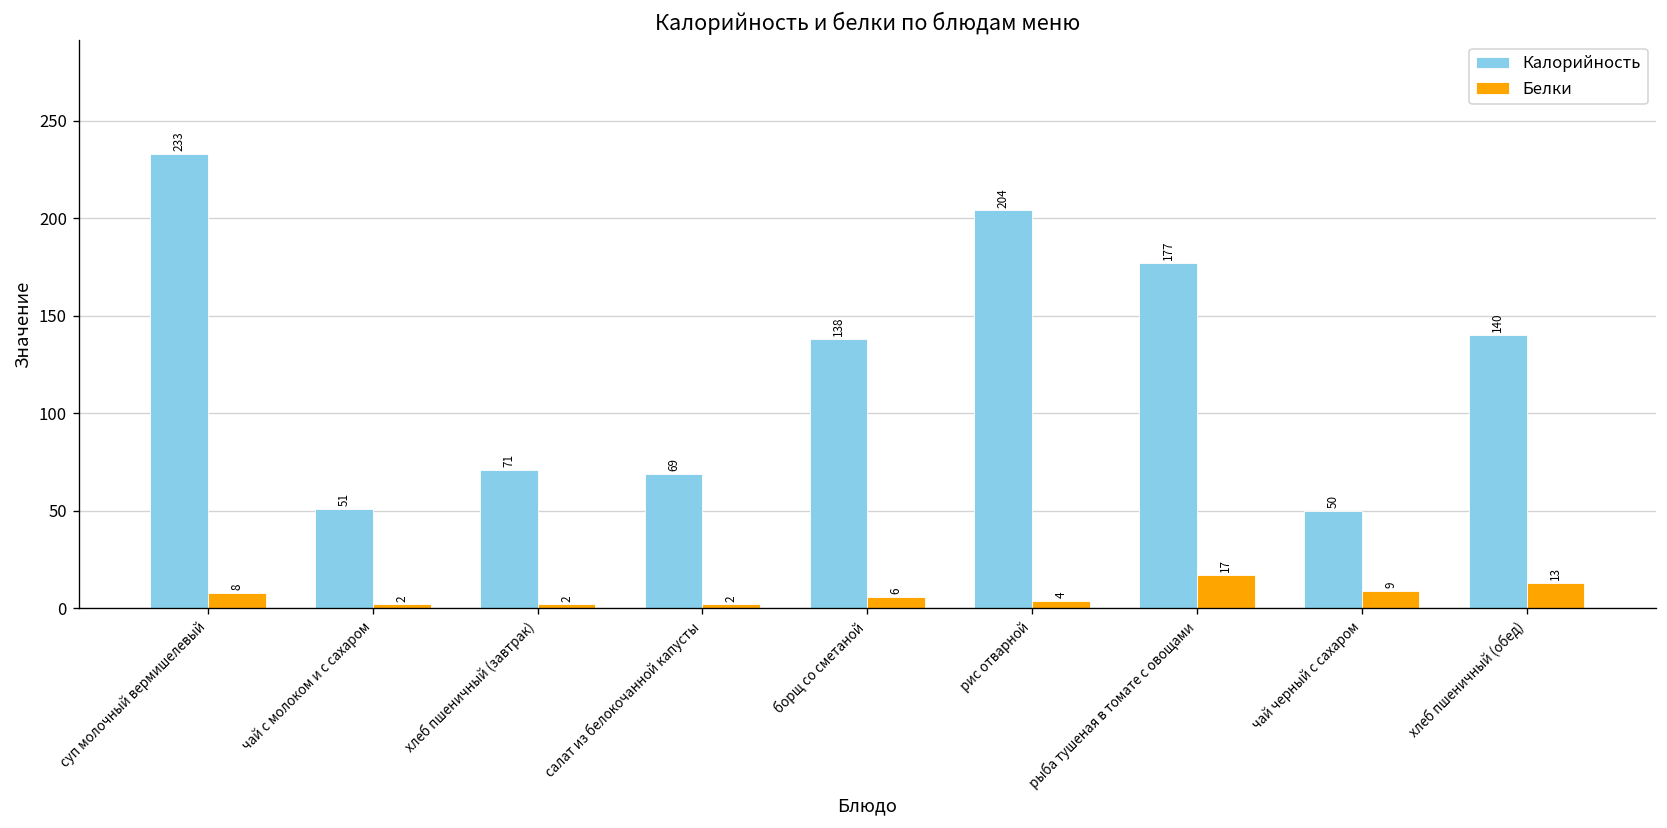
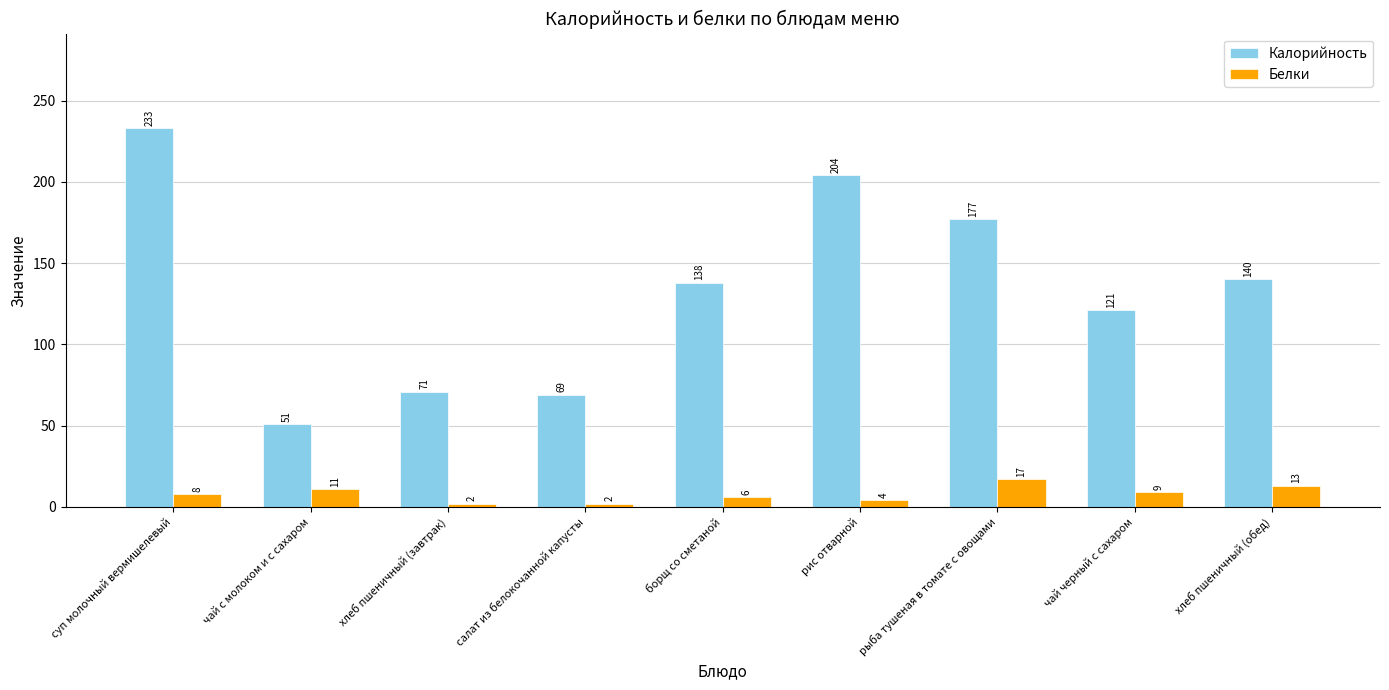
  {
    "Калорийность": {
      "суп молочный вермишелевый": 233,
      "чай с молоком и с сахаром": 51,
      "хлеб пшеничный (завтрак)": 71,
      "салат из белокочанной капусты": 69,
      "борщ со сметаной": 138,
      "рис отварной": 204,
      "рыба тушеная в томате с овощами": 177,
-     "чай черный с сахаром": 50,
+     "чай черный с сахаром": 121,
      "хлеб пшеничный (обед)": 140
    },
    "Белки": {
      "суп молочный вермишелевый": 8,
-     "чай с молоком и с сахаром": 2,
+     "чай с молоком и с сахаром": 11,
      "хлеб пшеничный (завтрак)": 2,
      "салат из белокочанной капусты": 2,
      "борщ со сметаной": 6,
      "рис отварной": 4,
      "рыба тушеная в томате с овощами": 17,
      "чай черный с сахаром": 9,
      "хлеб пшеничный (обед)": 13
    }
  }
